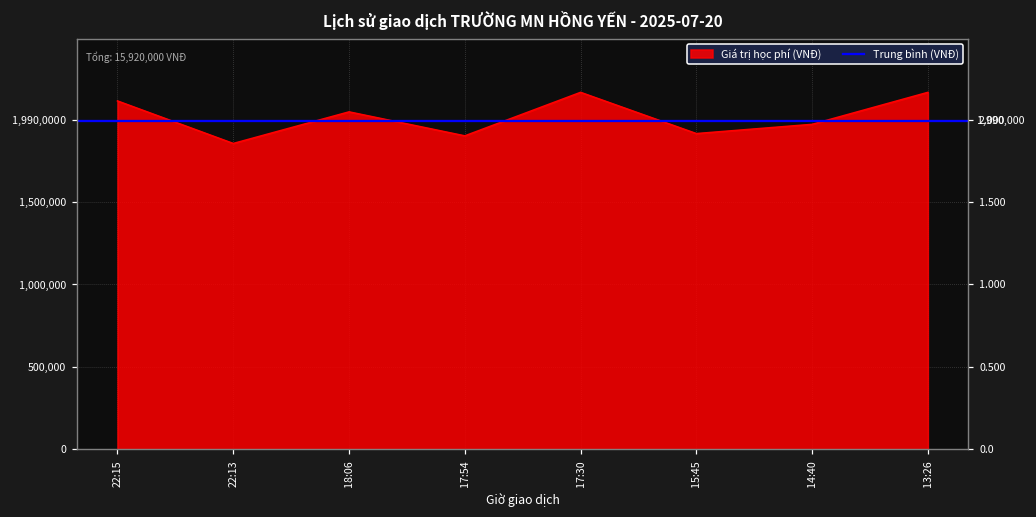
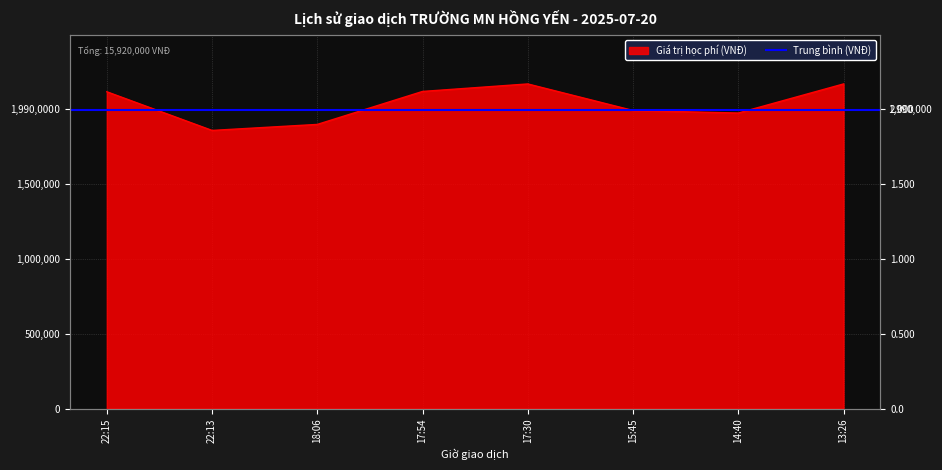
  {
    "22:15": "2,110,000",
    "22:13": "1,860,000",
-   "18:06": "2,050,000",
-   "17:54": "1,900,000",
+   "18:06": "1,900,000",
+   "17:54": "2,120,000",
    "17:30": "2,170,000",
-   "15:45": "1,920,000",
+   "15:45": "1,990,000",
    "14:40": "1,970,000",
    "13:26": "2,170,000"
  }
